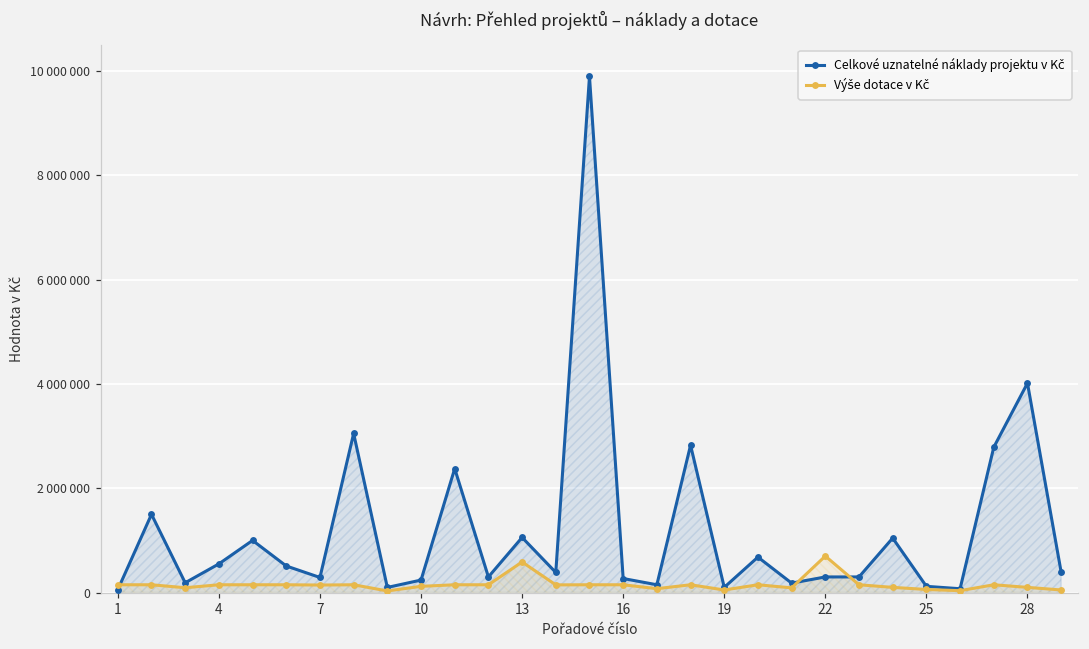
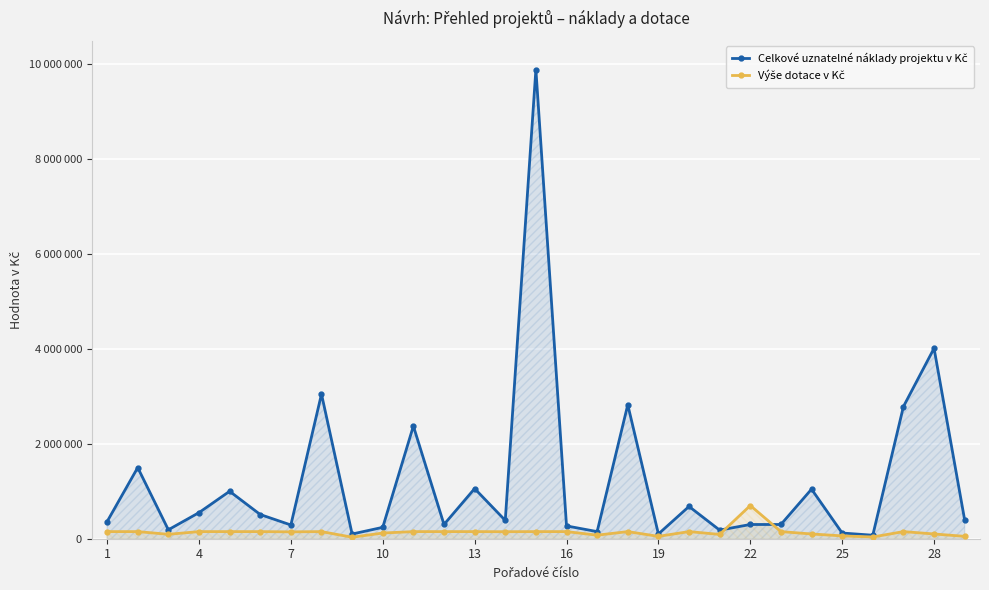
  {
    "Celkové uznatelné náklady projektu v Kč": {
-     "1": 100000,
+     "1": 400000,
      "4": 600000,
      "7": 300000,
      "10": 200000,
      "13": 1100000,
      "16": 300000,
      "22": 300000,
      "25": 100000,
      "28": 4000000
    },
    "Výše dotace v Kč": {
      "1": 200000,
      "4": 200000,
      "7": 100000,
      "10": 100000,
-     "13": 600000,
+     "13": 200000,
      "16": 200000,
      "22": 700000,
      "25": 100000,
      "28": 100000
    }
  }
